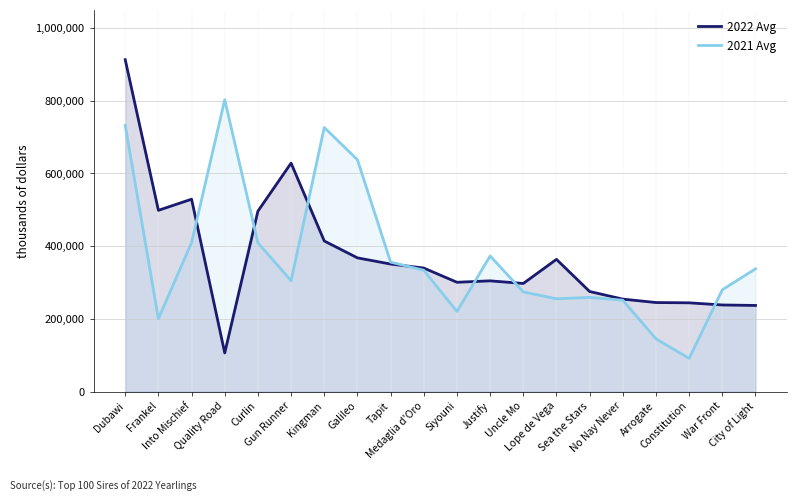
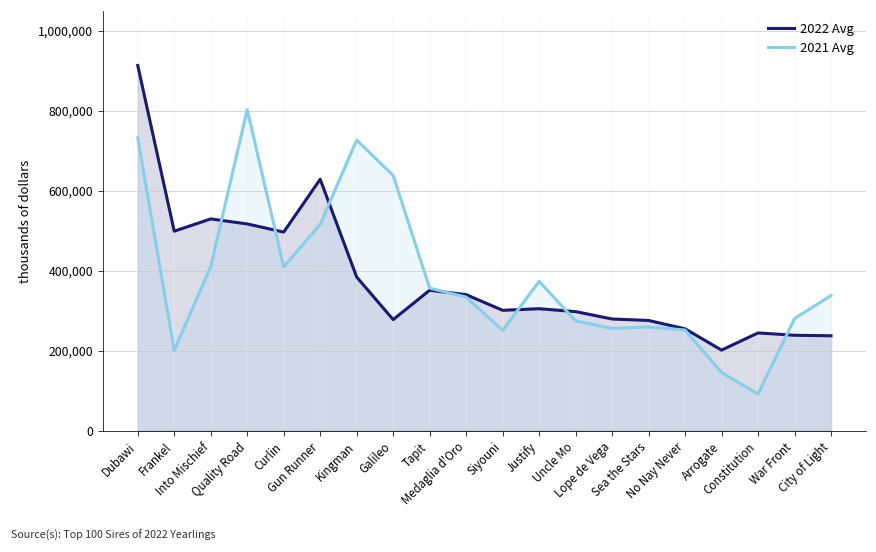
  {
    "2022 Avg": {
      "Dubawi": "910,000",
      "Frankel": "500,000",
      "Into Mischief": "530,000",
-     "Quality Road": "110,000",
+     "Quality Road": "520,000",
      "Curlin": "500,000",
      "Gun Runner": "630,000",
-     "Kingman": "410,000",
-     "Galileo": "370,000",
+     "Kingman": "380,000",
+     "Galileo": "280,000",
      "Siyouni": "300,000",
      "Justify": "300,000",
      "Uncle Mo": "300,000",
-     "Lope de Vega": "360,000",
+     "Lope de Vega": "280,000",
      "Sea the Stars": "280,000",
-     "Arrogate": "250,000",
+     "Arrogate": "200,000",
      "Constitution": "240,000",
      "War Front": "240,000",
      "City of Light": "240,000"
    },
    "2021 Avg": {
      "Dubawi": "730,000",
      "Frankel": "200,000",
      "Into Mischief": "410,000",
      "Quality Road": "800,000",
      "Curlin": "410,000",
-     "Gun Runner": "310,000",
+     "Gun Runner": "520,000",
      "Kingman": "730,000",
      "Galileo": "640,000",
-     "Siyouni": "220,000",
+     "Siyouni": "250,000",
      "Justify": "370,000",
      "Uncle Mo": "270,000",
      "Lope de Vega": "260,000",
      "Sea the Stars": "260,000",
      "Arrogate": "150,000",
      "Constitution": "90,000",
      "War Front": "280,000",
      "City of Light": "340,000"
    }
  }
